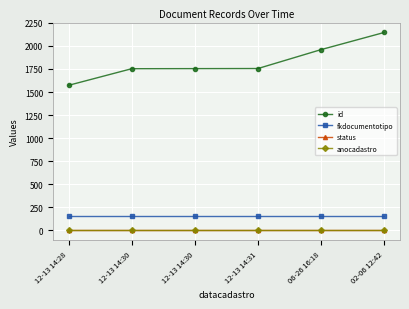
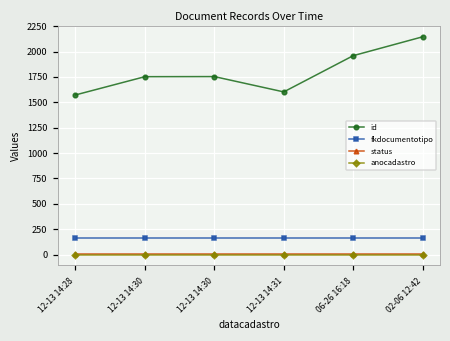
  {
    "id": {
      "12-13 14:28": 1600,
-     "12-13 14:31": 1800,
+     "12-13 14:31": 1600,
      "06-26 16:18": 2000,
      "02-06 12:42": 2100
    },
    "fkdocumentotipo": {
      "12-13 14:28": 200,
      "12-13 14:31": 200,
      "06-26 16:18": 200,
      "02-06 12:42": 200
    },
    "anocadastro": {
      "12-13 14:28": 0,
      "12-13 14:31": 0,
      "06-26 16:18": 0,
      "02-06 12:42": 0
    }
  }
